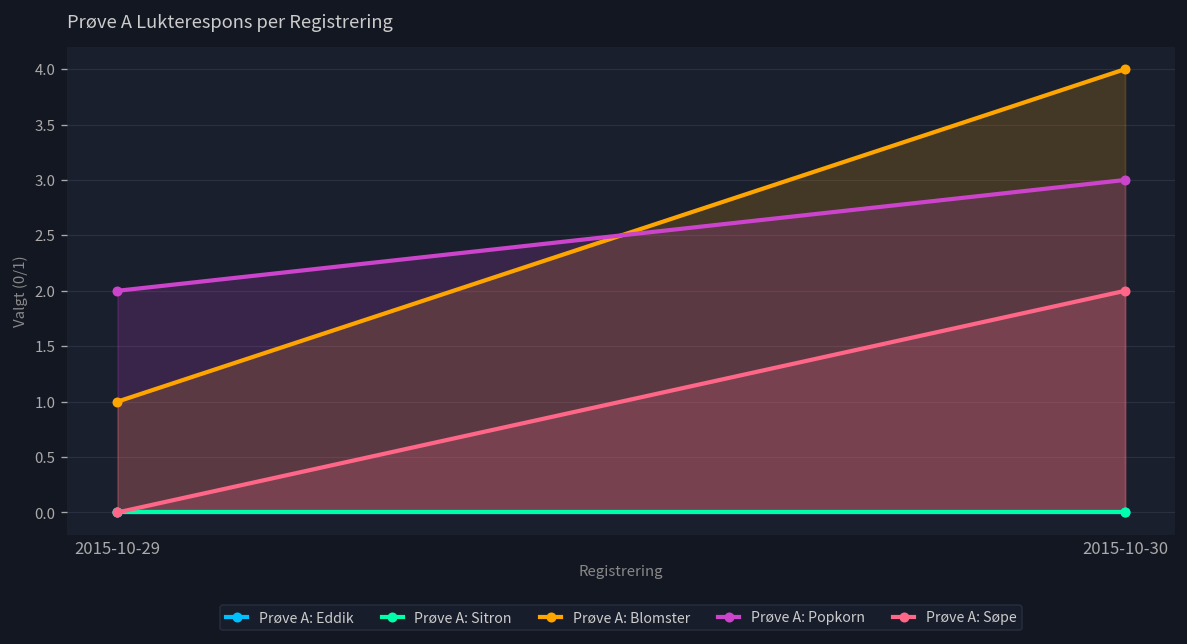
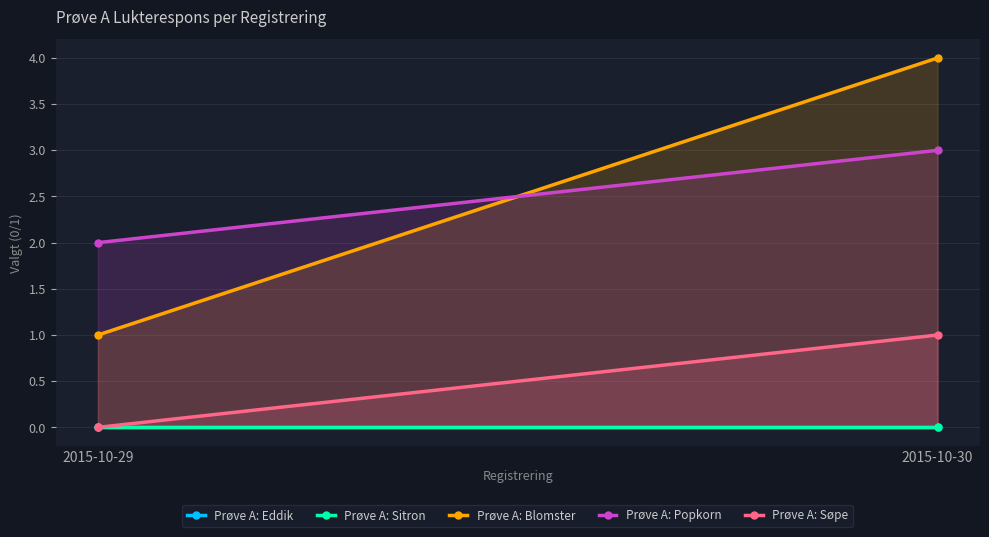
  {
    "Prøve A: Sitron": {
      "2015-10-30": 0
    },
    "Prøve A: Blomster": {
      "2015-10-29": 1,
      "2015-10-30": 4
    },
    "Prøve A: Popkorn": {
      "2015-10-29": 2,
      "2015-10-30": 3
    },
    "Prøve A: Søpe": {
-     "2015-10-30": 2
+     "2015-10-30": 1
    }
  }
